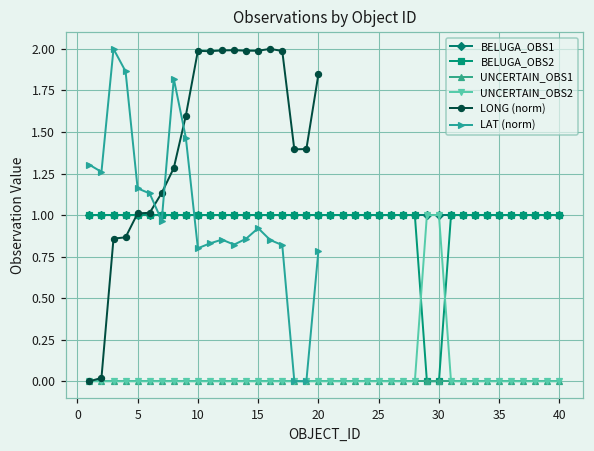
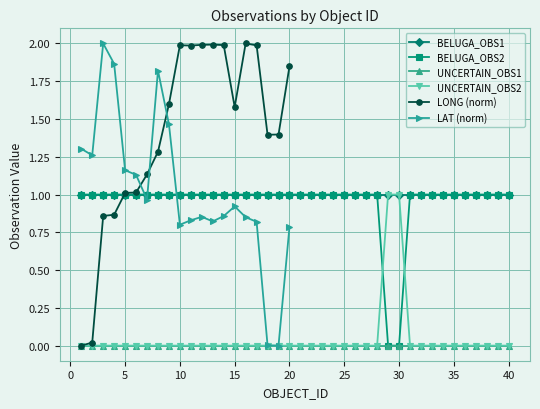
  {
    "LONG (norm)": {
      "10": 1.99,
-     "15": 1.99,
+     "15": 1.58,
      "20": 1.85
    }
  }
